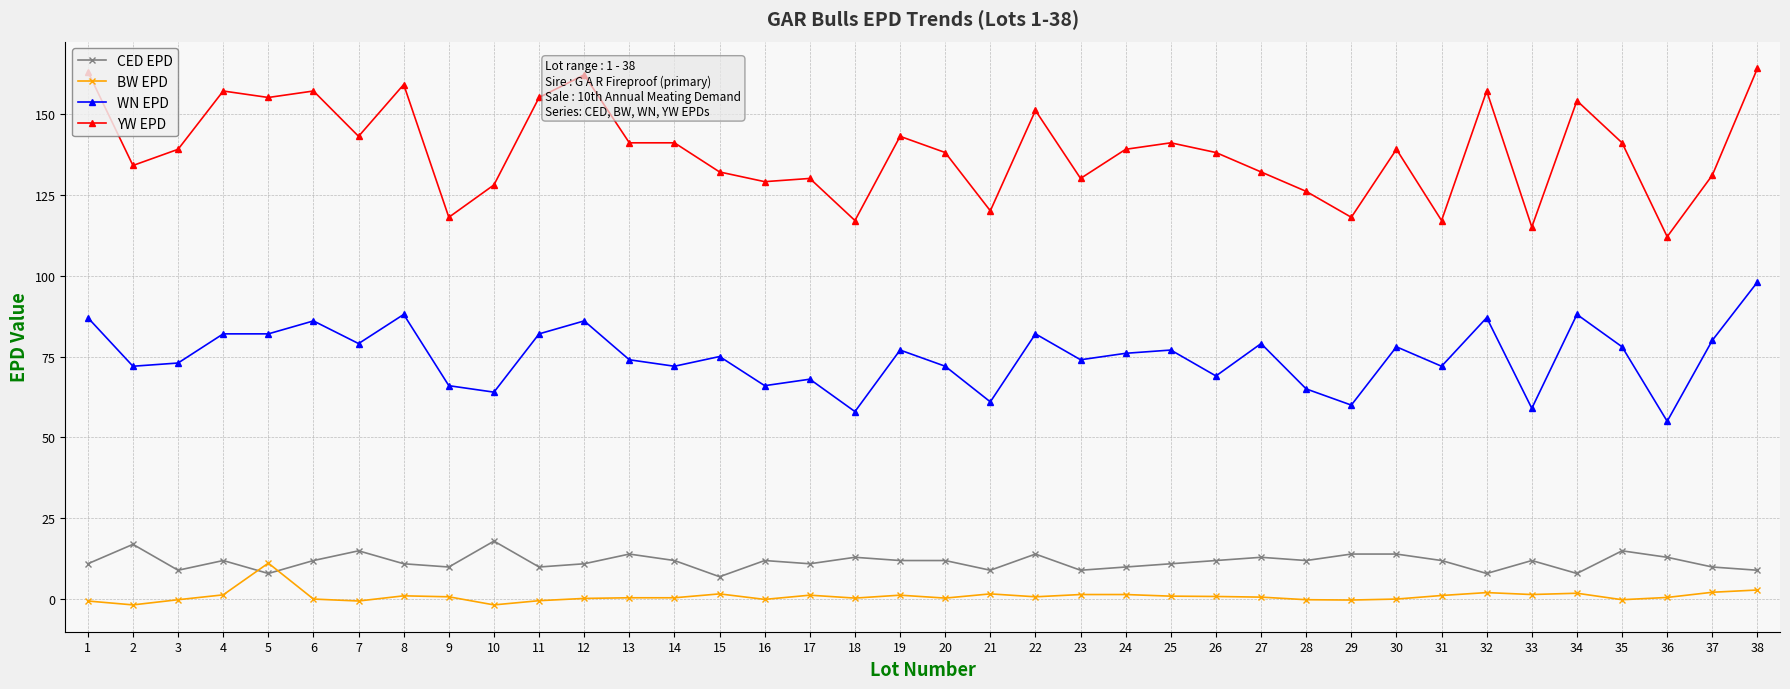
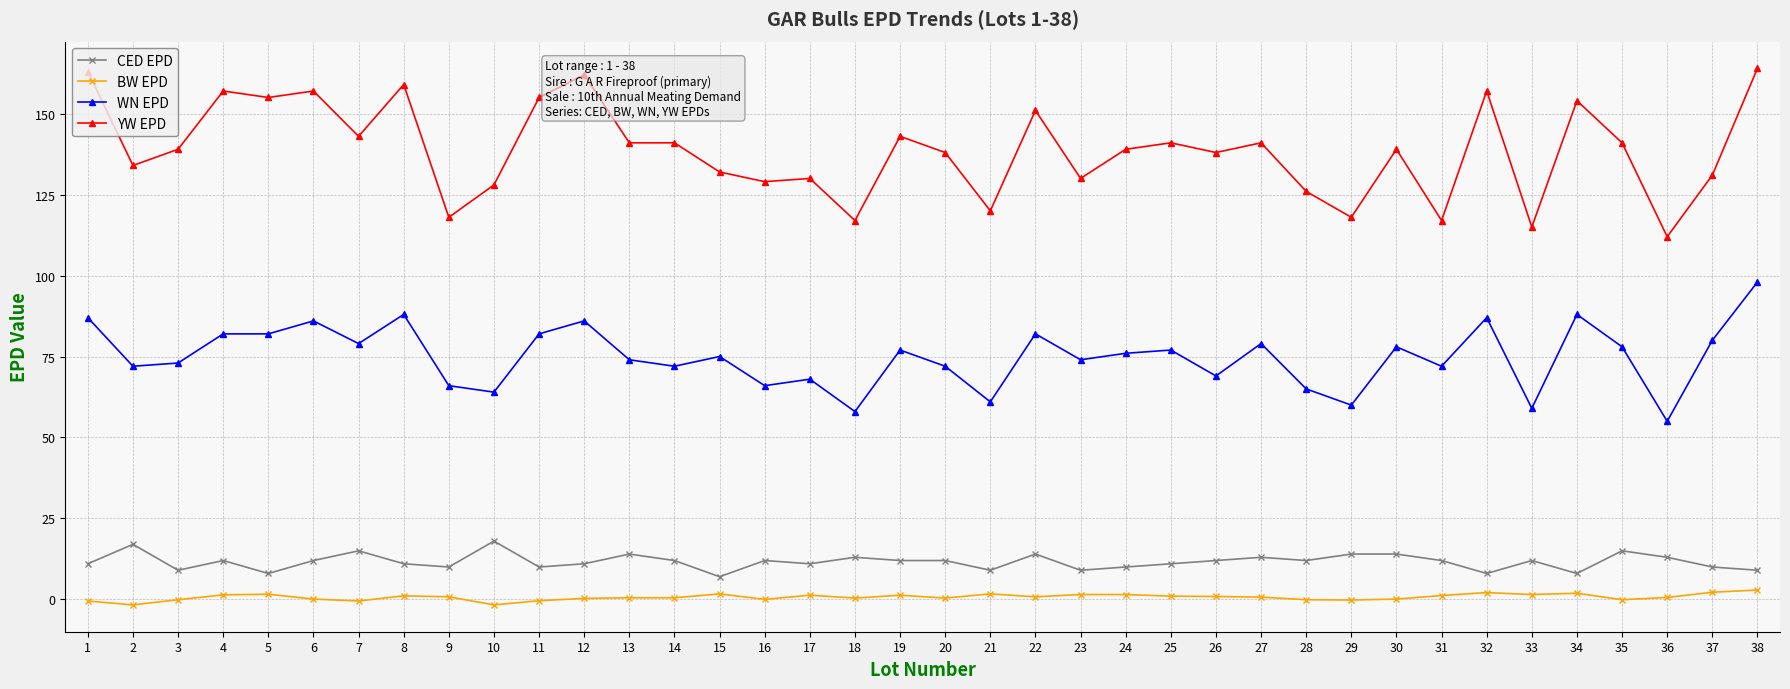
  {
    "CED EPD": {
      "1": 11,
      "2": 17,
      "3": 9,
      "4": 12,
      "5": 8,
      "6": 12,
      "7": 15,
      "8": 11,
      "9": 10,
      "10": 18,
      "11": 10,
      "12": 11,
      "13": 14,
      "14": 12,
      "15": 7,
      "16": 12,
      "17": 11,
      "18": 13,
      "19": 12,
      "20": 12,
      "21": 9,
      "22": 14,
      "23": 9,
      "24": 10,
      "25": 11,
      "26": 12,
      "27": 13,
      "28": 12,
      "29": 14,
      "30": 14,
      "31": 12,
      "32": 8,
      "33": 12,
      "34": 8,
      "35": 15,
      "36": 13,
      "37": 10,
      "38": 9
    },
    "BW EPD": {
      "1": -1,
      "2": -2,
      "3": 0,
      "4": 1,
-     "5": 11,
+     "5": 2,
      "6": 0,
      "7": -1,
      "8": 1,
      "9": 1,
      "10": -2,
      "11": 0,
      "12": 0,
      "13": 1,
      "14": 1,
      "15": 2,
      "16": 0,
      "17": 1,
      "18": 0,
      "19": 1,
      "20": 0,
      "21": 2,
      "22": 1,
      "23": 2,
      "24": 2,
      "25": 1,
      "26": 1,
      "27": 1,
      "28": 0,
      "29": 0,
      "30": 0,
      "31": 1,
      "32": 2,
      "33": 2,
      "34": 2,
      "35": 0,
      "36": 1,
      "37": 2,
      "38": 3
    },
    "WN EPD": {
      "1": 87,
      "2": 72,
      "3": 73,
      "4": 82,
      "5": 82,
      "6": 86,
      "7": 79,
      "8": 88,
      "9": 66,
      "10": 64,
      "11": 82,
      "12": 86,
      "13": 74,
      "14": 72,
      "15": 75,
      "16": 66,
      "17": 68,
      "18": 58,
      "19": 77,
      "20": 72,
      "21": 61,
      "22": 82,
      "23": 74,
      "24": 76,
      "25": 77,
      "26": 69,
      "27": 79,
      "28": 65,
      "29": 60,
      "30": 78,
      "31": 72,
      "32": 87,
      "33": 59,
      "34": 88,
      "35": 78,
      "36": 55,
      "37": 80,
      "38": 98
    },
    "YW EPD": {
      "2": 134,
      "3": 139,
      "4": 157,
      "5": 155,
      "6": 157,
      "7": 143,
      "8": 159,
      "9": 118,
      "10": 128,
      "11": 155,
      "13": 141,
      "14": 141,
      "15": 132,
      "16": 129,
      "17": 130,
      "18": 117,
      "19": 143,
      "20": 138,
      "21": 120,
      "22": 151,
      "23": 130,
      "24": 139,
      "25": 141,
      "26": 138,
-     "27": 132,
+     "27": 141,
      "28": 126,
      "29": 118,
      "30": 139,
      "31": 117,
      "32": 157,
      "33": 115,
      "34": 154,
      "35": 141,
      "36": 112,
      "37": 131,
      "38": 164
    }
  }
